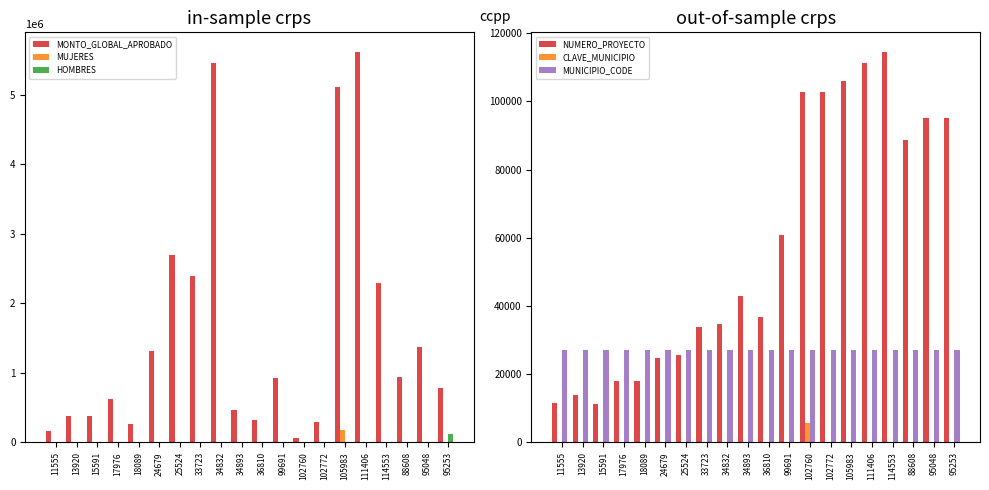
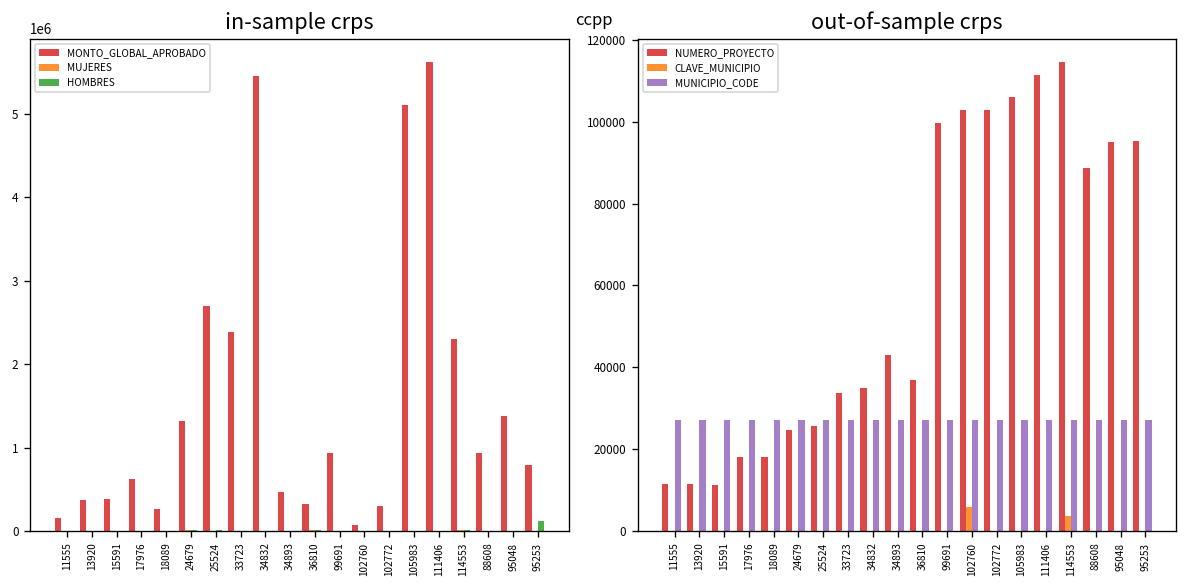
  {
    "in-sample crps": {
      "MONTO_GLOBAL_APROBADO": {
        "11555": 200000,
        "13920": 400000,
        "15591": 400000,
        "17976": 600000,
        "18089": 300000,
        "24679": 1300000,
        "25524": 2700000,
        "33723": 2400000,
        "34832": 5500000,
        "34893": 500000,
        "36810": 300000,
        "99691": 900000,
        "102760": 100000,
        "102772": 300000,
        "105983": 5100000,
        "111406": 5600000,
        "114553": 2300000,
        "88608": 900000,
        "95048": 1400000,
        "95253": 800000
      },
      "MUJERES": {
-       "105983": 200000
+       "105983": 0
      },
      "HOMBRES": {
        "95253": 100000
      }
    },
    "out-of-sample crps": {
      "NUMERO_PROYECTO": {
        "11555": 12000,
-       "13920": 14000,
+       "13920": 11000,
        "15591": 11000,
        "17976": 18000,
        "18089": 18000,
        "24679": 25000,
        "25524": 26000,
        "33723": 34000,
        "34832": 35000,
        "34893": 43000,
        "36810": 37000,
-       "99691": 61000,
+       "99691": 100000,
        "102760": 103000,
        "102772": 103000,
        "105983": 106000,
        "111406": 111000,
        "114553": 115000,
        "88608": 89000,
        "95048": 95000,
        "95253": 95000
      },
      "CLAVE_MUNICIPIO": {
        "102760": 6000,
-       "114553": 0
+       "114553": 4000
      },
      "MUNICIPIO_CODE": {
        "11555": 27000,
        "13920": 27000,
        "15591": 27000,
        "17976": 27000,
        "18089": 27000,
        "24679": 27000,
        "25524": 27000,
        "33723": 27000,
        "34832": 27000,
        "34893": 27000,
        "36810": 27000,
        "99691": 27000,
        "102760": 27000,
        "102772": 27000,
        "105983": 27000,
        "111406": 27000,
        "114553": 27000,
        "88608": 27000,
        "95048": 27000,
        "95253": 27000
      }
    }
  }
